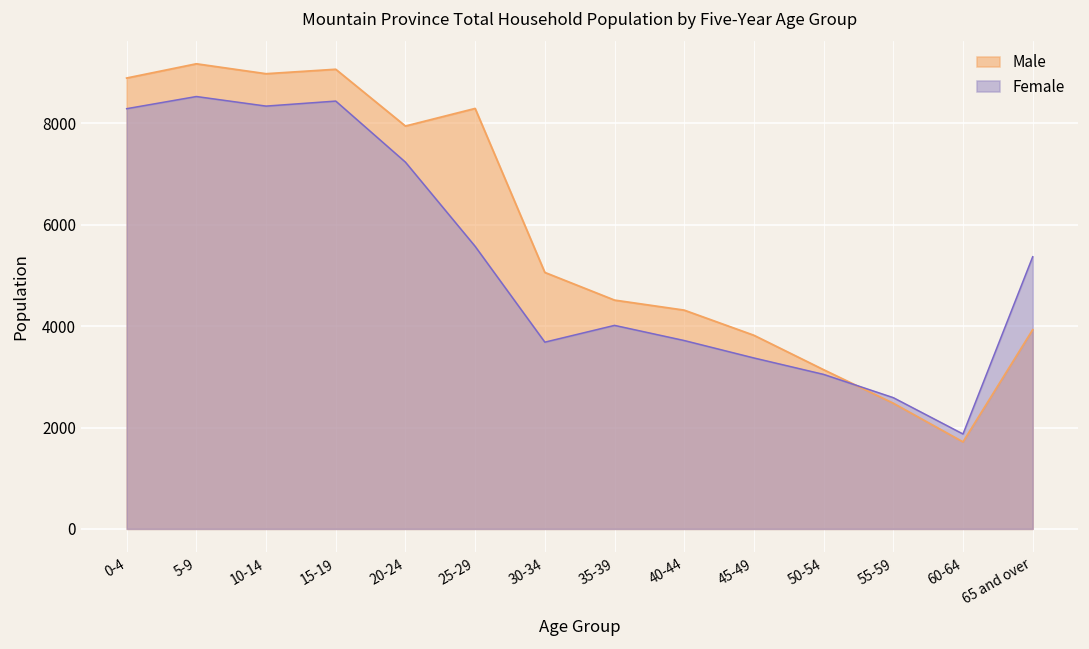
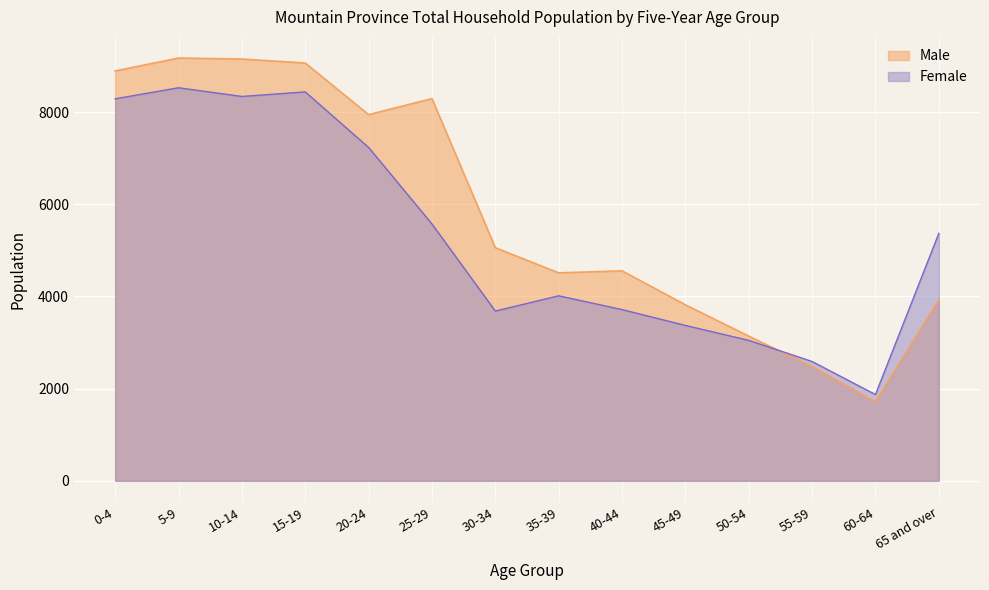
  {
    "Male": {
      "0-4": 8900,
      "5-9": 9200,
-     "10-14": 9000,
+     "10-14": 9200,
      "15-19": 9100,
      "20-24": 7900,
      "25-29": 8300,
      "30-34": 5100,
      "35-39": 4500,
-     "40-44": 4300,
+     "40-44": 4600,
      "45-49": 3800,
      "50-54": 3100,
      "55-59": 2500,
      "60-64": 1700,
      "65 and over": 3900
    },
    "Female": {
      "0-4": 8300,
      "5-9": 8500,
      "10-14": 8300,
      "15-19": 8400,
      "20-24": 7200,
      "25-29": 5600,
      "30-34": 3700,
      "35-39": 4000,
      "40-44": 3700,
      "45-49": 3400,
      "50-54": 3000,
      "55-59": 2600,
      "60-64": 1900,
      "65 and over": 5400
    }
  }
